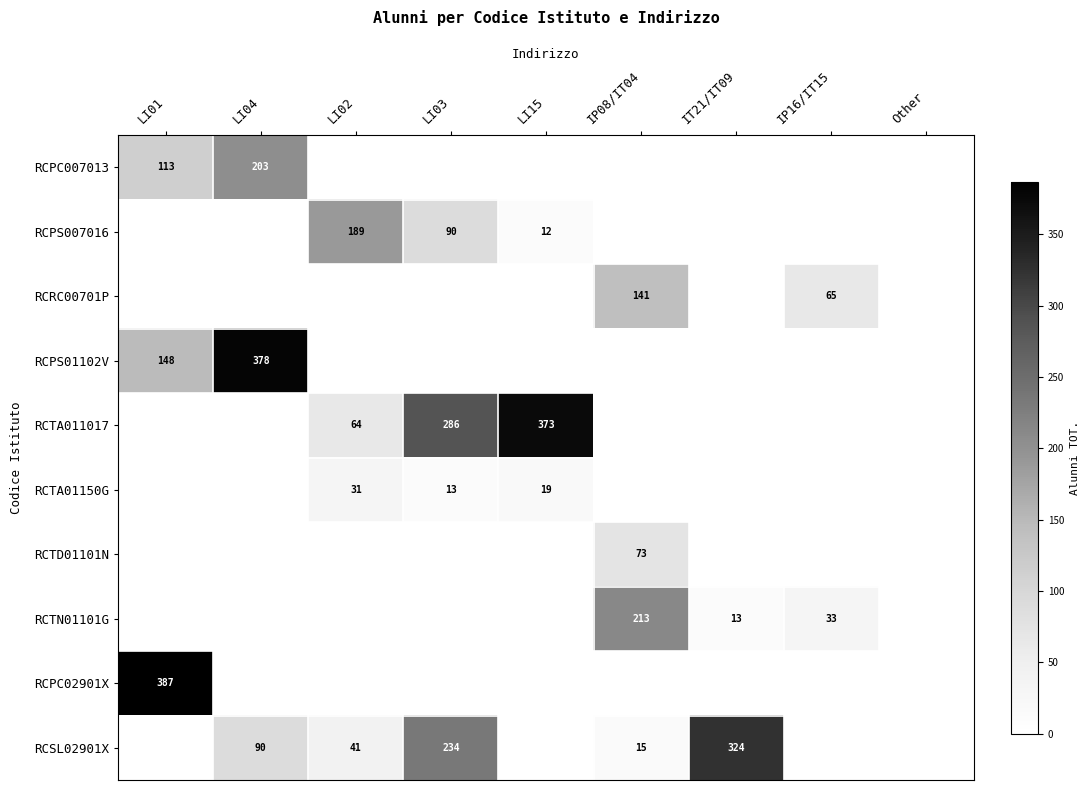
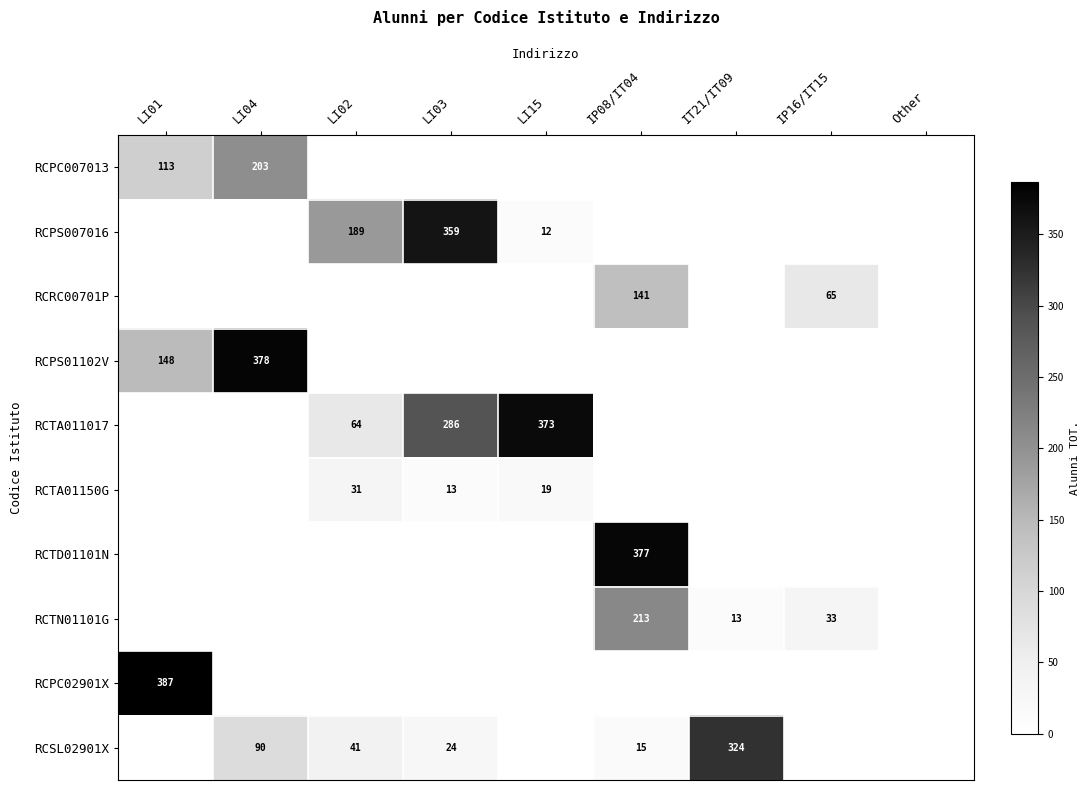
  {
    "RCPC007013": {
      "LI01": 113,
      "LI04": 203
    },
    "RCPS007016": {
      "LI02": 189,
-     "LI03": 90,
+     "LI03": 359,
      "LI15": 12
    },
    "RCRC00701P": {
      "IP08/IT04": 141,
      "IP16/IT15": 65
    },
    "RCPS01102V": {
      "LI01": 148,
      "LI04": 378
    },
    "RCTA011017": {
      "LI02": 64,
      "LI03": 286,
      "LI15": 373
    },
    "RCTA01150G": {
      "LI02": 31,
      "LI03": 13,
      "LI15": 19
    },
    "RCTD01101N": {
-     "IP08/IT04": 73
+     "IP08/IT04": 377
    },
    "RCTN01101G": {
      "IP08/IT04": 213,
      "IT21/IT09": 13,
      "IP16/IT15": 33
    },
    "RCPC02901X": {
      "LI01": 387
    },
    "RCSL02901X": {
      "LI04": 90,
      "LI02": 41,
-     "LI03": 234,
+     "LI03": 24,
      "IP08/IT04": 15,
      "IT21/IT09": 324
    }
  }
